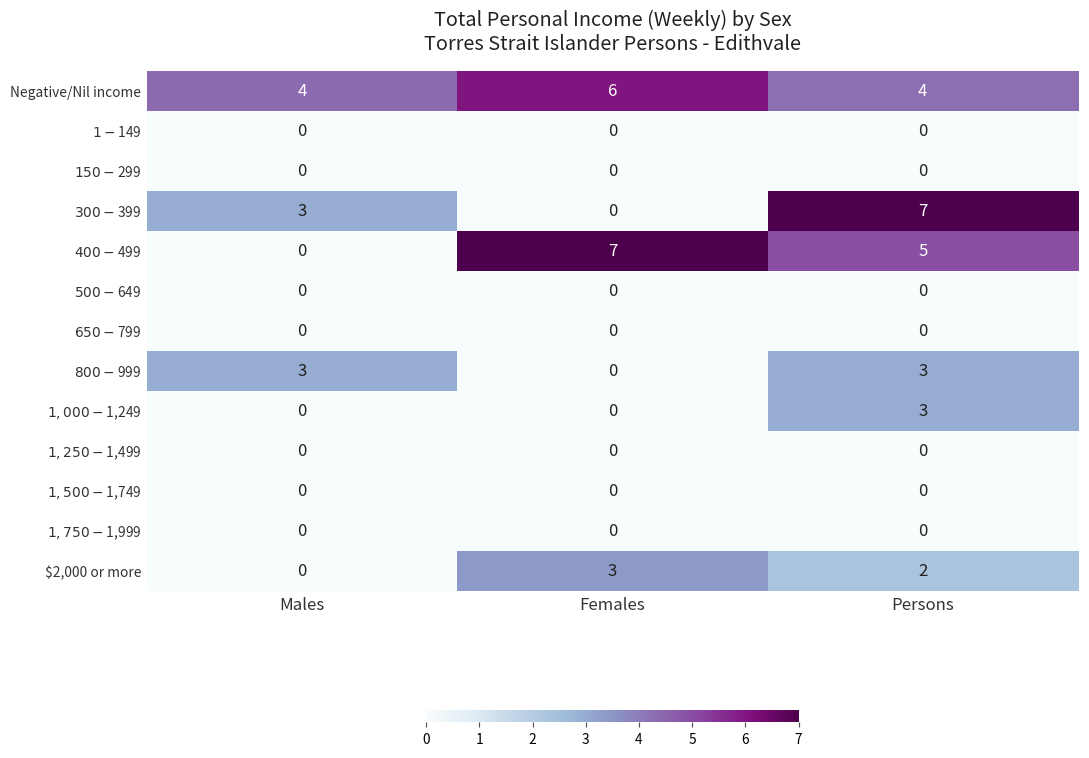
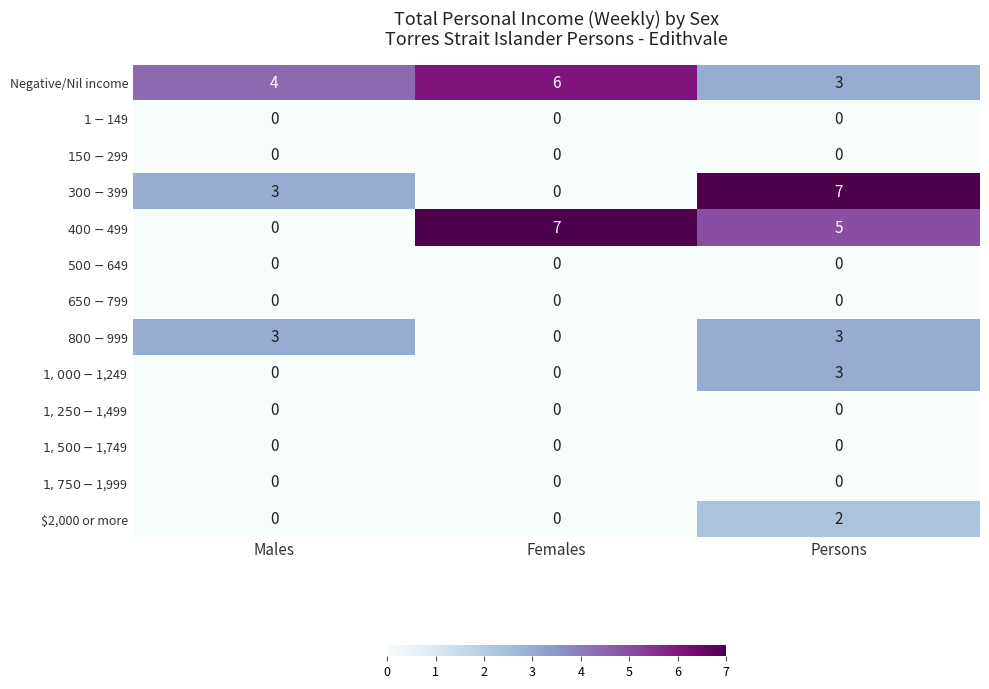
  {
    "Negative/Nil income": {
      "Males": 4,
      "Females": 6,
-     "Persons": 4
+     "Persons": 3
    },
    "$2,000 or more": {
      "Males": 0,
-     "Females": 3,
+     "Females": 0,
      "Persons": 2
    }
  }
